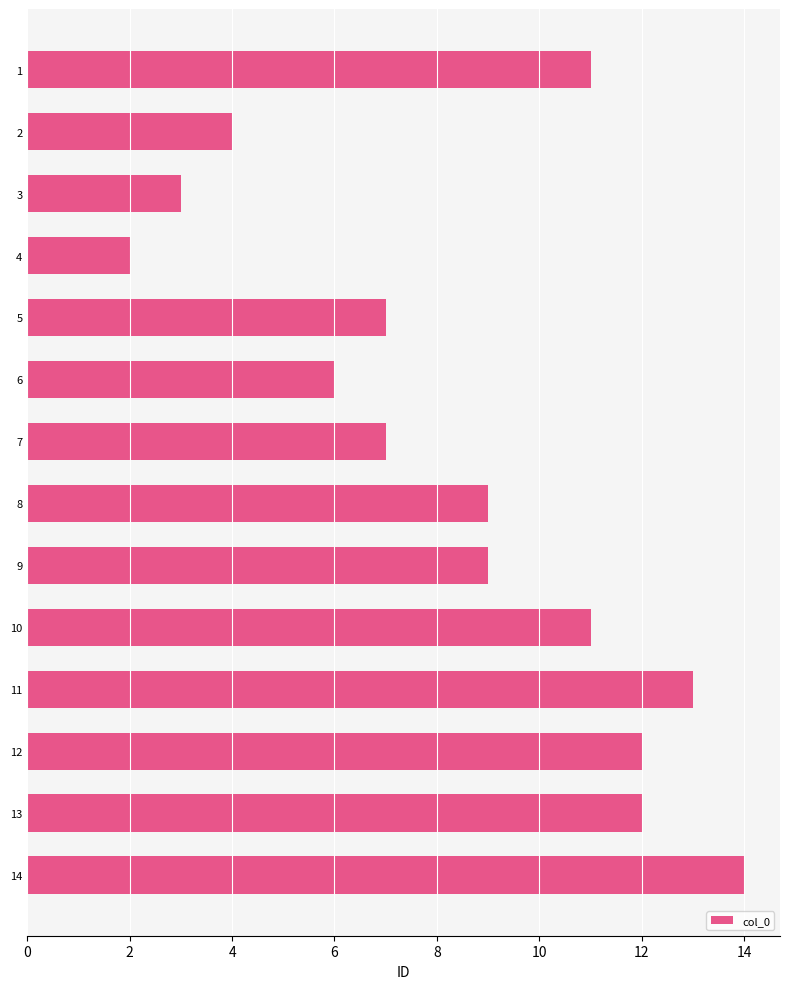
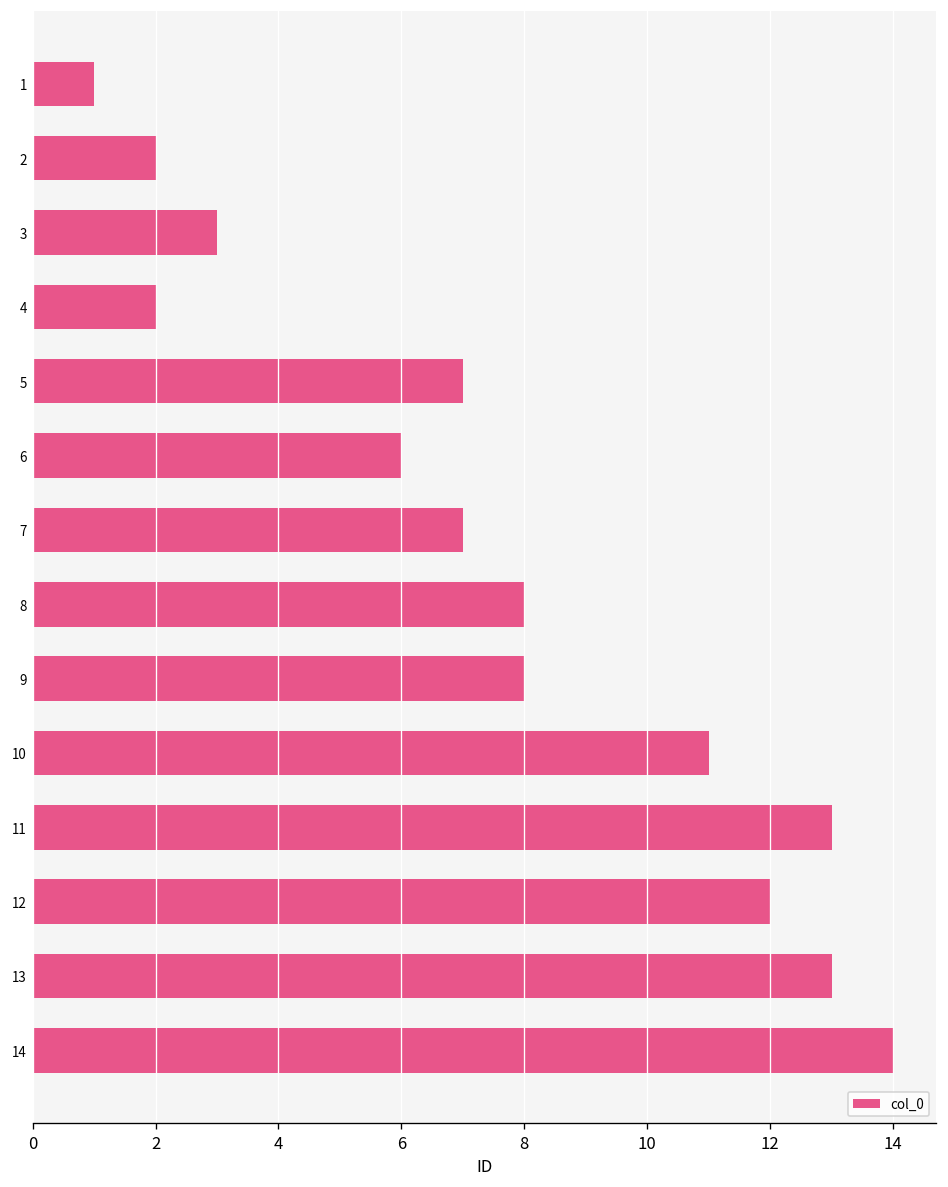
  {
-   "1": 11,
-   "2": 4,
+   "1": 1,
+   "2": 2,
    "3": 3,
    "4": 2,
    "5": 7,
    "6": 6,
    "7": 7,
-   "8": 9,
-   "9": 9,
+   "8": 8,
+   "9": 8,
    "10": 11,
    "11": 13,
    "12": 12,
-   "13": 12,
+   "13": 13,
    "14": 14
  }
